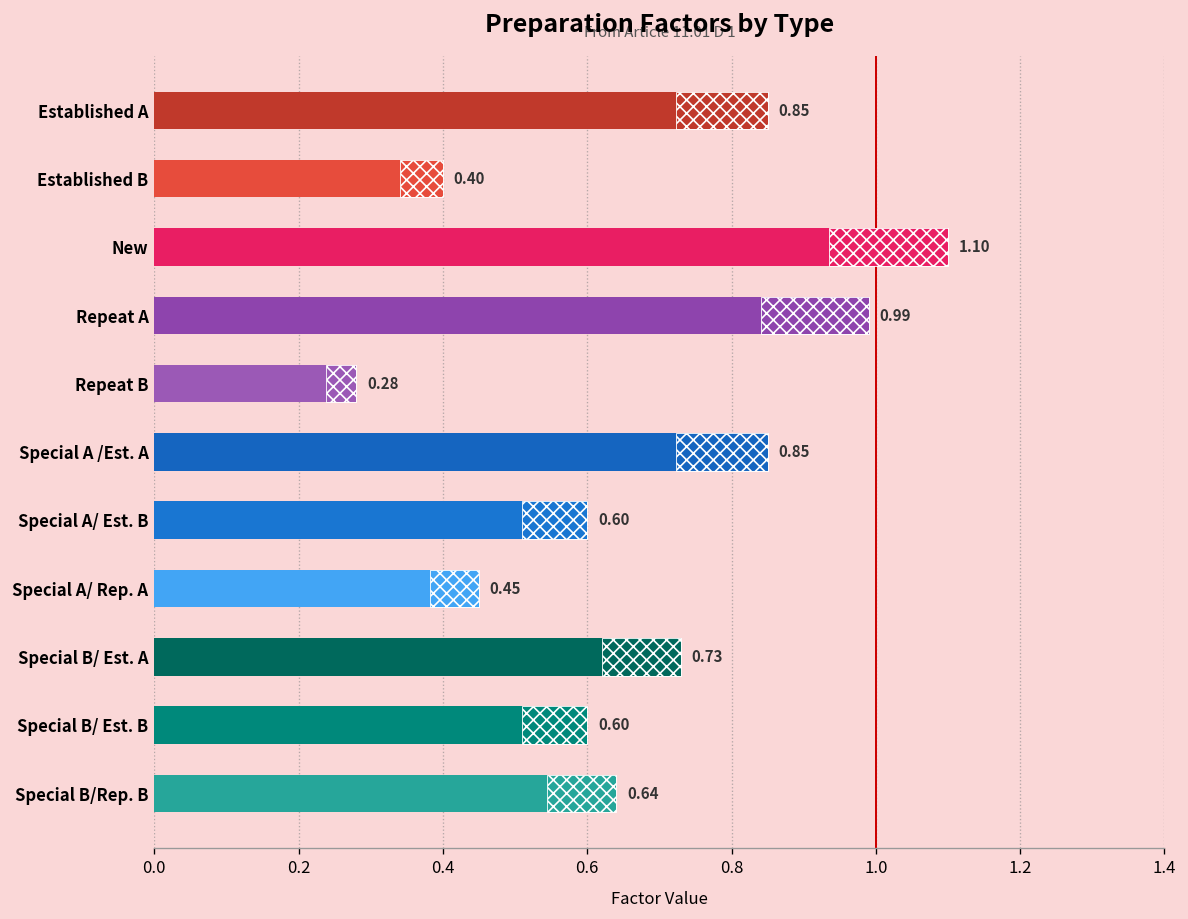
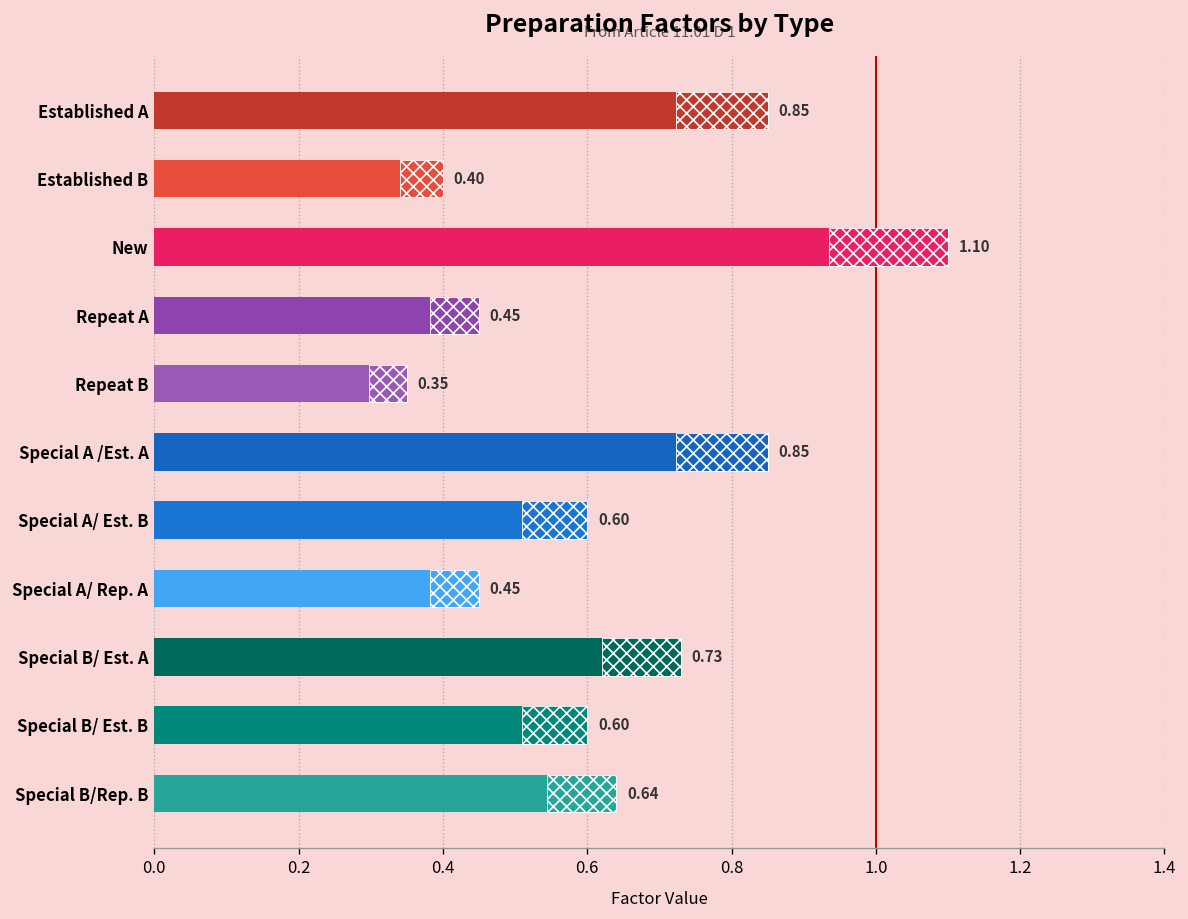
  {
    "Established A": 0.85,
    "Established B": 0.40,
    "New": 1.10,
-   "Repeat A": 0.99,
-   "Repeat B": 0.28,
+   "Repeat A": 0.45,
+   "Repeat B": 0.35,
    "Special A /Est. A": 0.85,
    "Special A/ Est. B": 0.60,
    "Special A/ Rep. A": 0.45,
    "Special B/ Est. A": 0.73,
    "Special B/ Est. B": 0.60,
    "Special B/Rep. B": 0.64
  }
